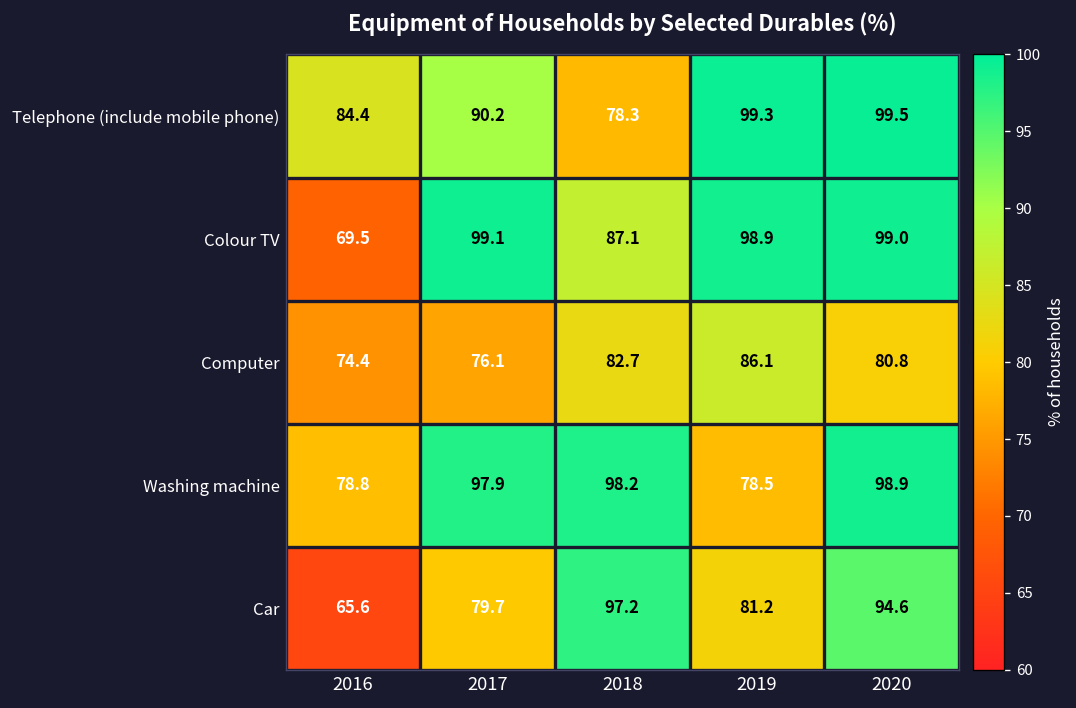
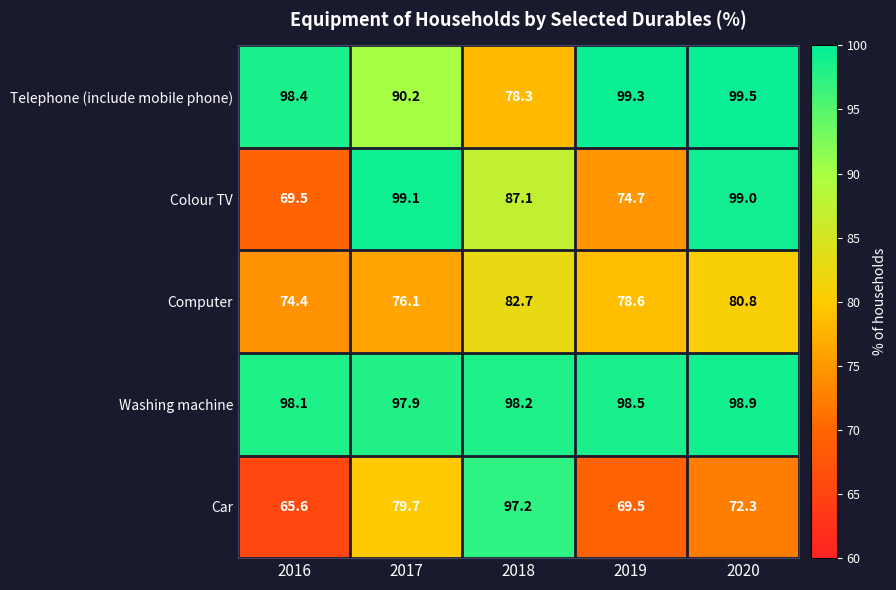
  {
    "Telephone (include mobile phone)": {
-     "2016": 84.4,
+     "2016": 98.4,
      "2017": 90.2,
      "2018": 78.3,
      "2019": 99.3,
      "2020": 99.5
    },
    "Colour TV": {
      "2016": 69.5,
      "2017": 99.1,
      "2018": 87.1,
-     "2019": 98.9,
+     "2019": 74.7,
      "2020": 99.0
    },
    "Computer": {
      "2016": 74.4,
      "2017": 76.1,
      "2018": 82.7,
-     "2019": 86.1,
+     "2019": 78.6,
      "2020": 80.8
    },
    "Washing machine": {
-     "2016": 78.8,
+     "2016": 98.1,
      "2017": 97.9,
      "2018": 98.2,
-     "2019": 78.5,
+     "2019": 98.5,
      "2020": 98.9
    },
    "Car": {
      "2016": 65.6,
      "2017": 79.7,
      "2018": 97.2,
-     "2019": 81.2,
-     "2020": 94.6
+     "2019": 69.5,
+     "2020": 72.3
    }
  }
